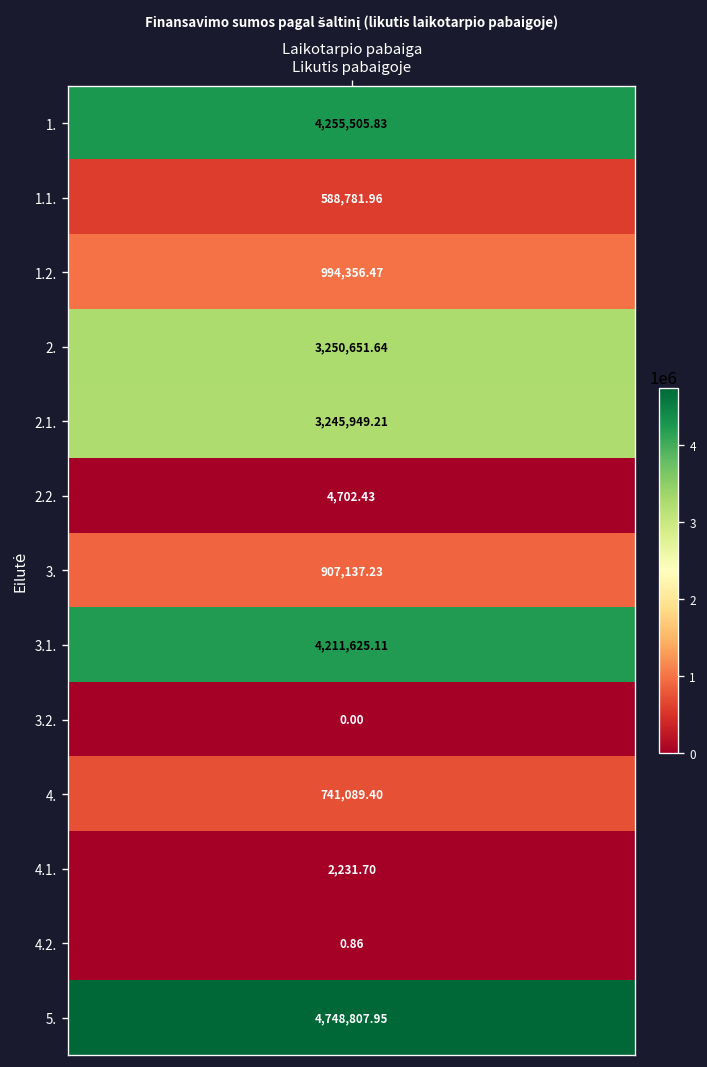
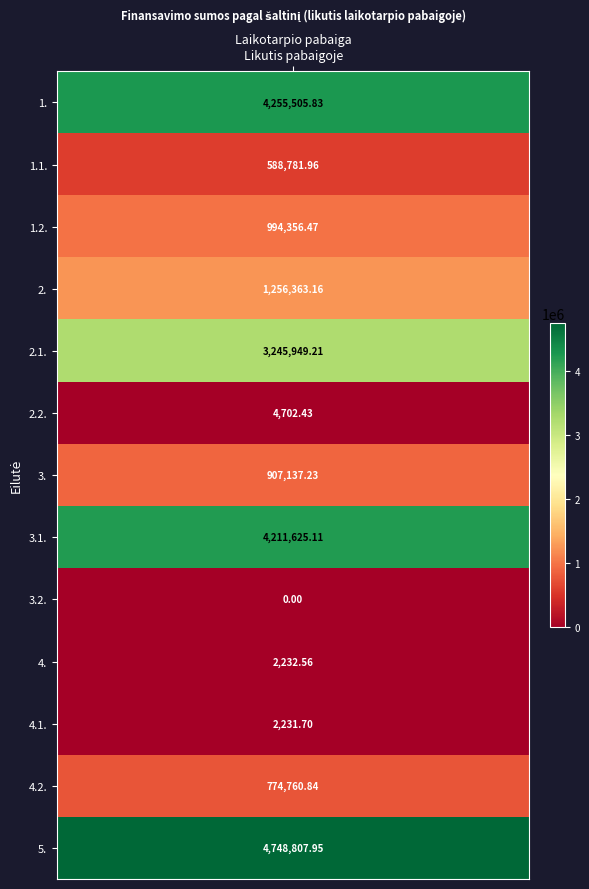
  {
    "1.": {
      "Likutis pabaigoje": "4,255,505.83"
    },
    "1.1.": {
      "Likutis pabaigoje": "588,781.96"
    },
    "1.2.": {
      "Likutis pabaigoje": "994,356.47"
    },
    "2.": {
-     "Likutis pabaigoje": "3,250,651.64"
+     "Likutis pabaigoje": "1,256,363.16"
    },
    "2.1.": {
      "Likutis pabaigoje": "3,245,949.21"
    },
    "2.2.": {
      "Likutis pabaigoje": "4,702.43"
    },
    "3.": {
      "Likutis pabaigoje": "907,137.23"
    },
    "3.1.": {
      "Likutis pabaigoje": "4,211,625.11"
    },
    "3.2.": {
      "Likutis pabaigoje": "0.00"
    },
    "4.": {
-     "Likutis pabaigoje": "741,089.40"
+     "Likutis pabaigoje": "2,232.56"
    },
    "4.1.": {
      "Likutis pabaigoje": "2,231.70"
    },
    "4.2.": {
-     "Likutis pabaigoje": "0.86"
+     "Likutis pabaigoje": "774,760.84"
    },
    "5.": {
      "Likutis pabaigoje": "4,748,807.95"
    }
  }
